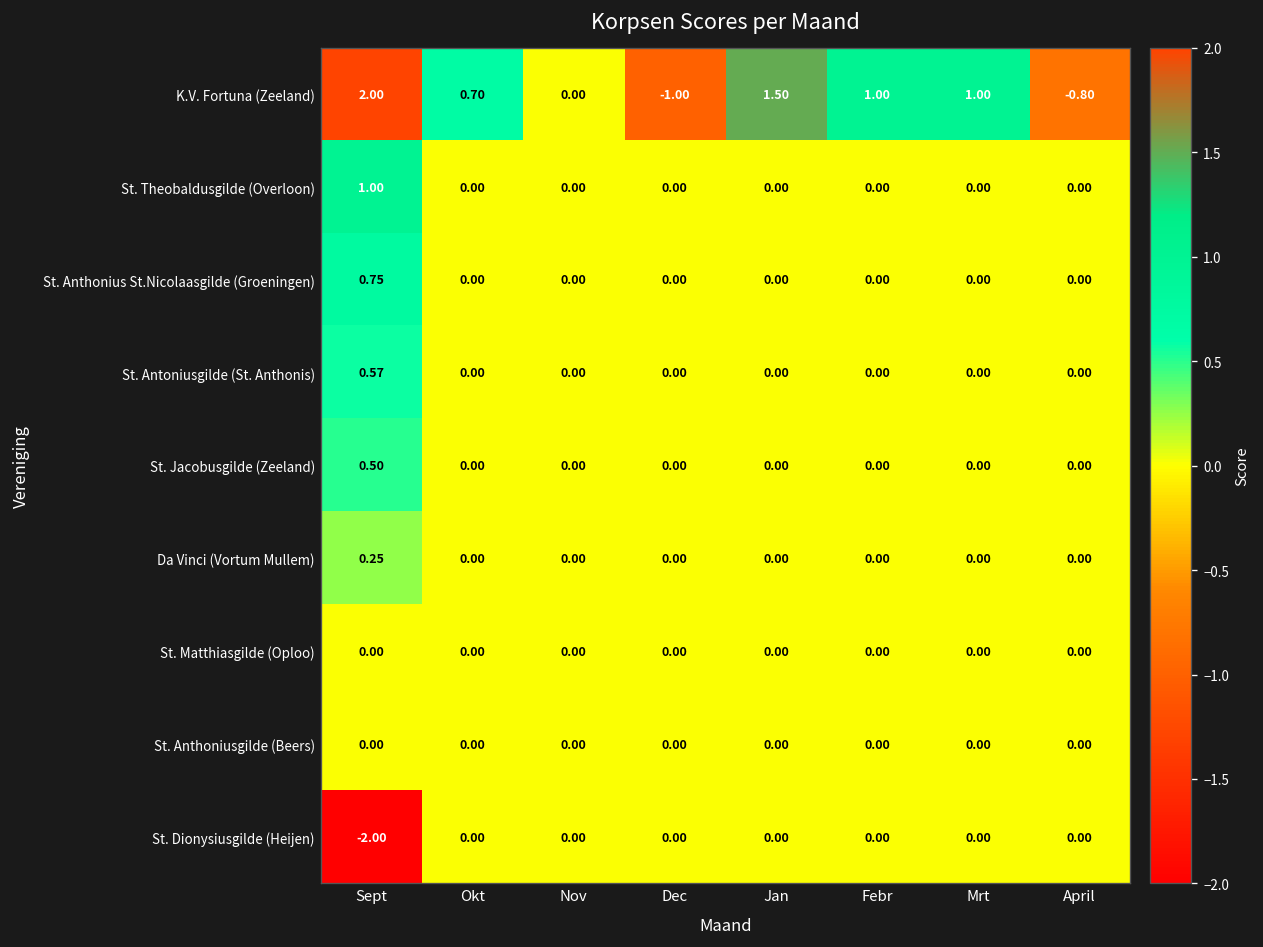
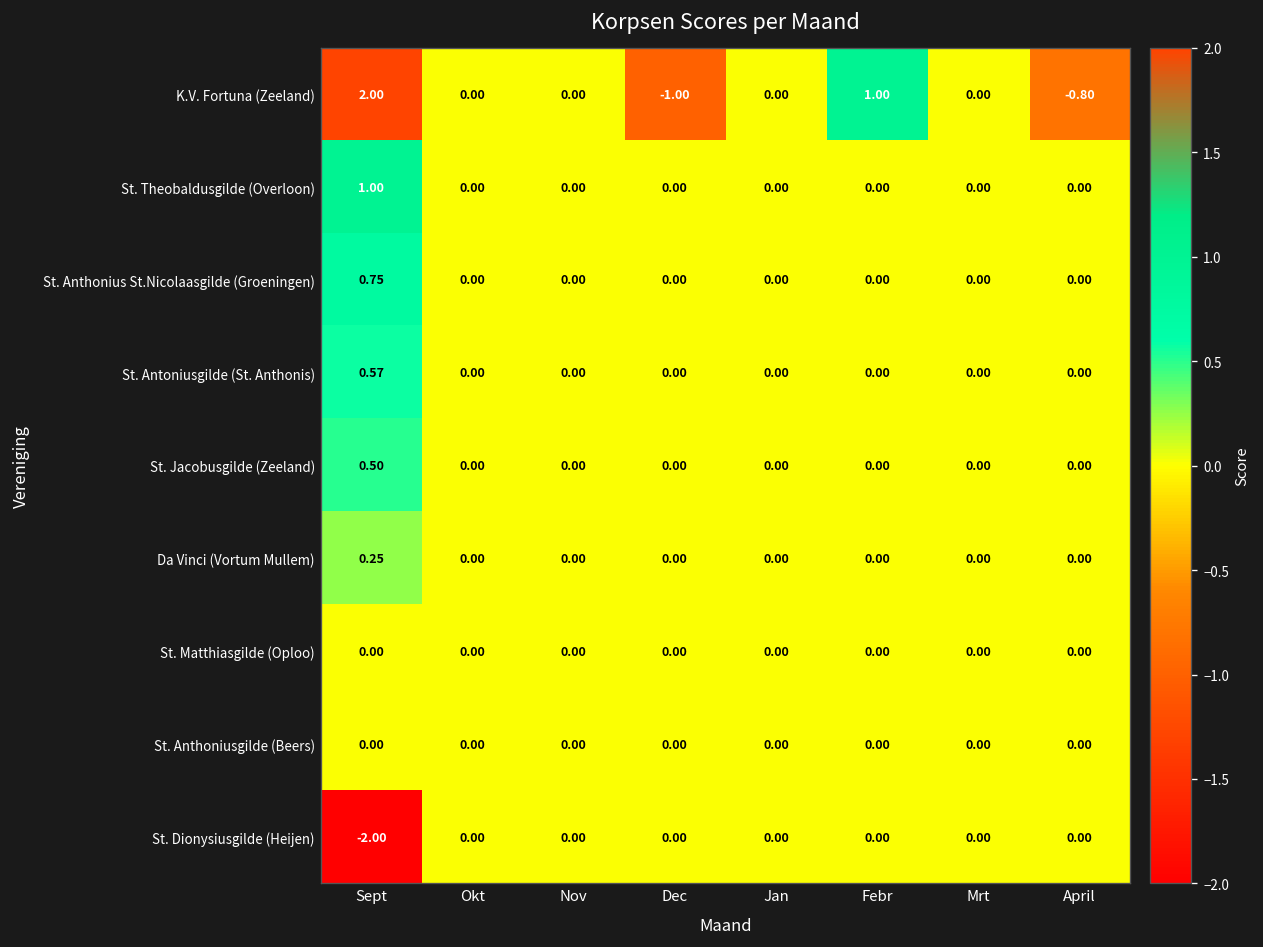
  {
    "K.V. Fortuna (Zeeland)": {
      "Sept": 2.00,
-     "Okt": 0.70,
+     "Okt": 0.00,
      "Nov": 0.00,
      "Dec": -1.00,
-     "Jan": 1.50,
+     "Jan": 0.00,
      "Febr": 1.00,
-     "Mrt": 1.00,
+     "Mrt": 0.00,
      "April": -0.80
    },
    "St. Theobaldusgilde (Overloon)": {
      "Sept": 1.00,
      "Okt": 0.00,
      "Nov": 0.00,
      "Dec": 0.00,
      "Jan": 0.00,
      "Febr": 0.00,
      "Mrt": 0.00,
      "April": 0.00
    },
    "St. Anthonius St.Nicolaasgilde (Groeningen)": {
      "Sept": 0.75,
      "Okt": 0.00,
      "Nov": 0.00,
      "Dec": 0.00,
      "Jan": 0.00,
      "Febr": 0.00,
      "Mrt": 0.00,
      "April": 0.00
    },
    "St. Antoniusgilde (St. Anthonis)": {
      "Sept": 0.57,
      "Okt": 0.00,
      "Nov": 0.00,
      "Dec": 0.00,
      "Jan": 0.00,
      "Febr": 0.00,
      "Mrt": 0.00,
      "April": 0.00
    },
    "St. Jacobusgilde (Zeeland)": {
      "Sept": 0.50,
      "Okt": 0.00,
      "Nov": 0.00,
      "Dec": 0.00,
      "Jan": 0.00,
      "Febr": 0.00,
      "Mrt": 0.00,
      "April": 0.00
    },
    "Da Vinci (Vortum Mullem)": {
      "Sept": 0.25,
      "Okt": 0.00,
      "Nov": 0.00,
      "Dec": 0.00,
      "Jan": 0.00,
      "Febr": 0.00,
      "Mrt": 0.00,
      "April": 0.00
    },
    "St. Matthiasgilde (Oploo)": {
      "Sept": 0.00,
      "Okt": 0.00,
      "Nov": 0.00,
      "Dec": 0.00,
      "Jan": 0.00,
      "Febr": 0.00,
      "Mrt": 0.00,
      "April": 0.00
    },
    "St. Anthoniusgilde (Beers)": {
      "Sept": 0.00,
      "Okt": 0.00,
      "Nov": 0.00,
      "Dec": 0.00,
      "Jan": 0.00,
      "Febr": 0.00,
      "Mrt": 0.00,
      "April": 0.00
    },
    "St. Dionysiusgilde (Heijen)": {
      "Sept": -2.00,
      "Okt": 0.00,
      "Nov": 0.00,
      "Dec": 0.00,
      "Jan": 0.00,
      "Febr": 0.00,
      "Mrt": 0.00,
      "April": 0.00
    }
  }
